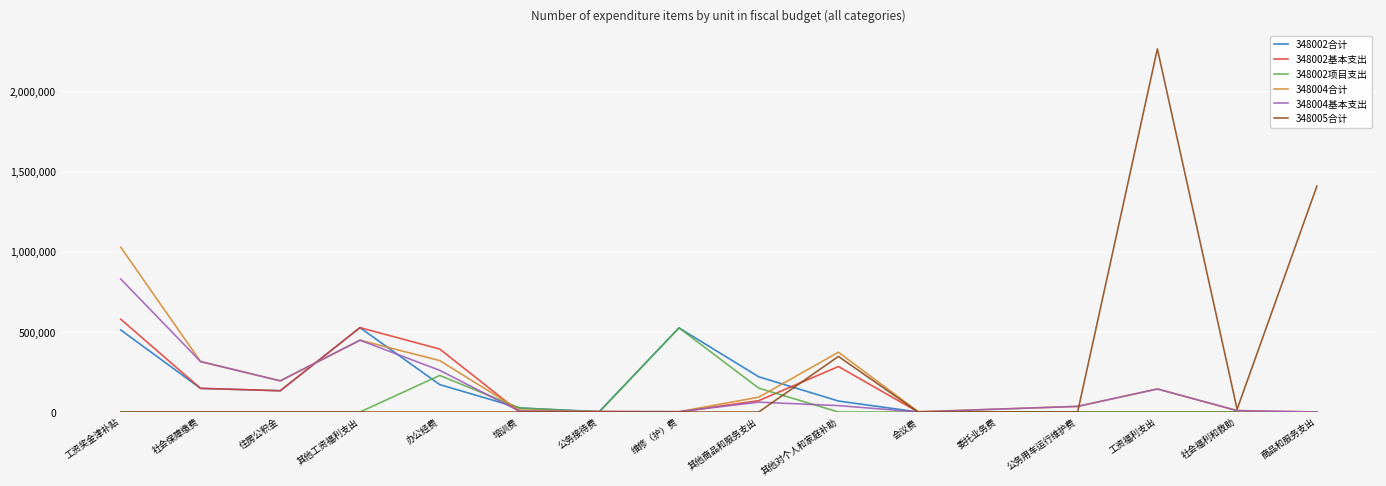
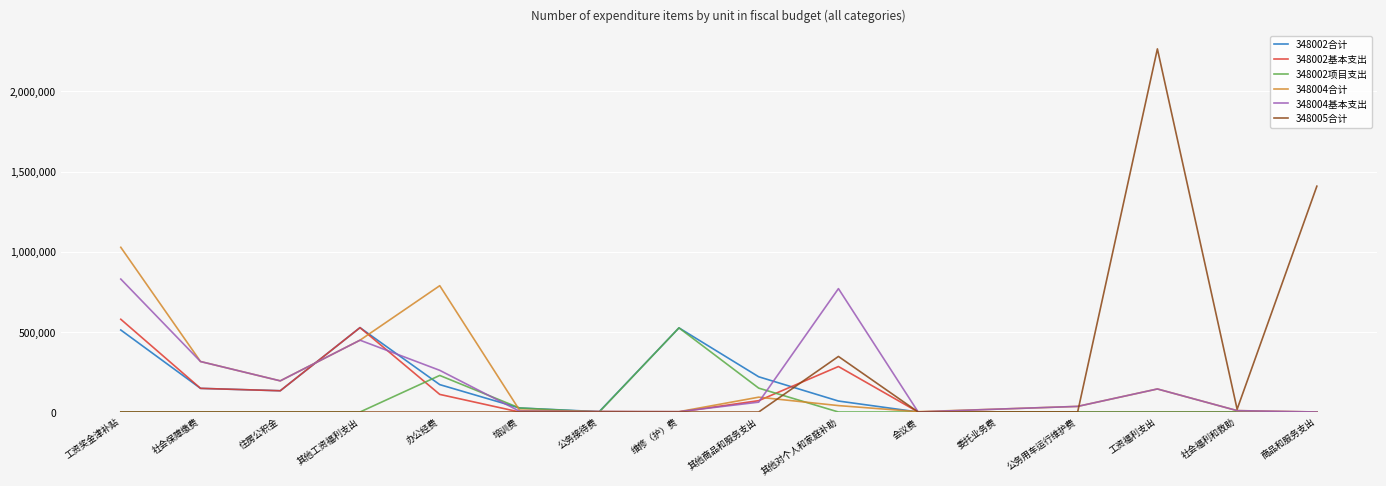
  {
    "348002合计": {
      "工资奖金津补贴": "510,000",
      "办公经费": "170,000",
      "其他商品和服务支出": "220,000",
      "其他对个人和家庭补助": "70,000"
    },
    "348002基本支出": {
      "工资奖金津补贴": "580,000",
-     "办公经费": "390,000",
+     "办公经费": "110,000",
      "其他对个人和家庭补助": "280,000"
    },
    "348002项目支出": {
      "办公经费": "230,000",
      "其他商品和服务支出": "150,000",
      "其他对个人和家庭补助": "0"
    },
    "348004合计": {
      "工资奖金津补贴": "1,030,000",
-     "办公经费": "320,000",
+     "办公经费": "790,000",
      "其他商品和服务支出": "90,000",
-     "其他对个人和家庭补助": "370,000"
+     "其他对个人和家庭补助": "40,000"
    },
    "348004基本支出": {
      "工资奖金津补贴": "830,000",
      "办公经费": "260,000",
-     "其他对个人和家庭补助": "40,000"
+     "其他对个人和家庭补助": "770,000"
    },
    "348005合计": {
      "办公经费": "0",
      "其他商品和服务支出": "0",
      "其他对个人和家庭补助": "350,000",
      "工资福利支出": "2,270,000",
      "商品和服务支出": "1,410,000"
    }
  }
